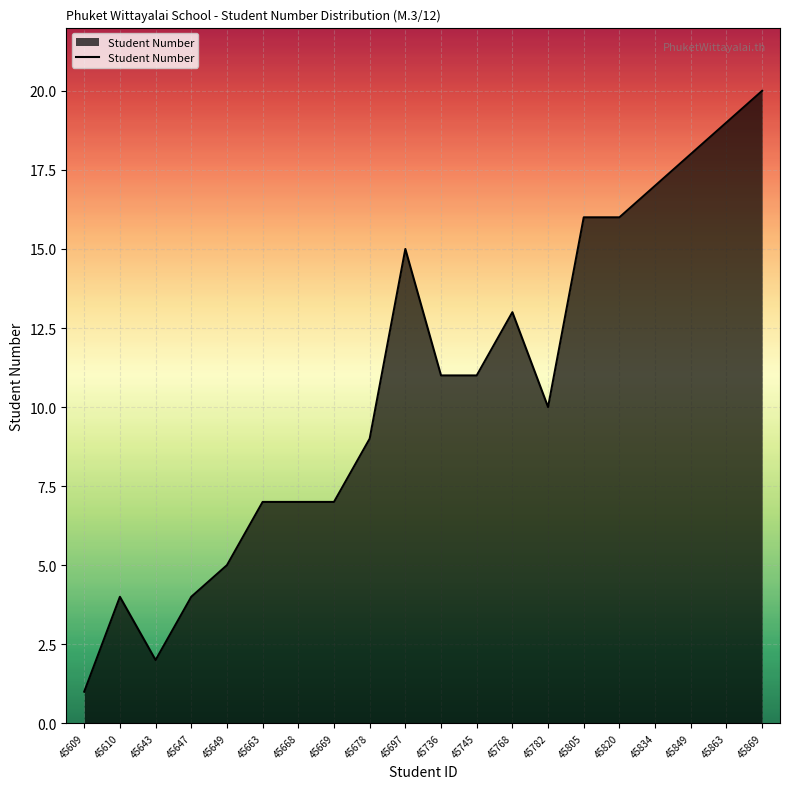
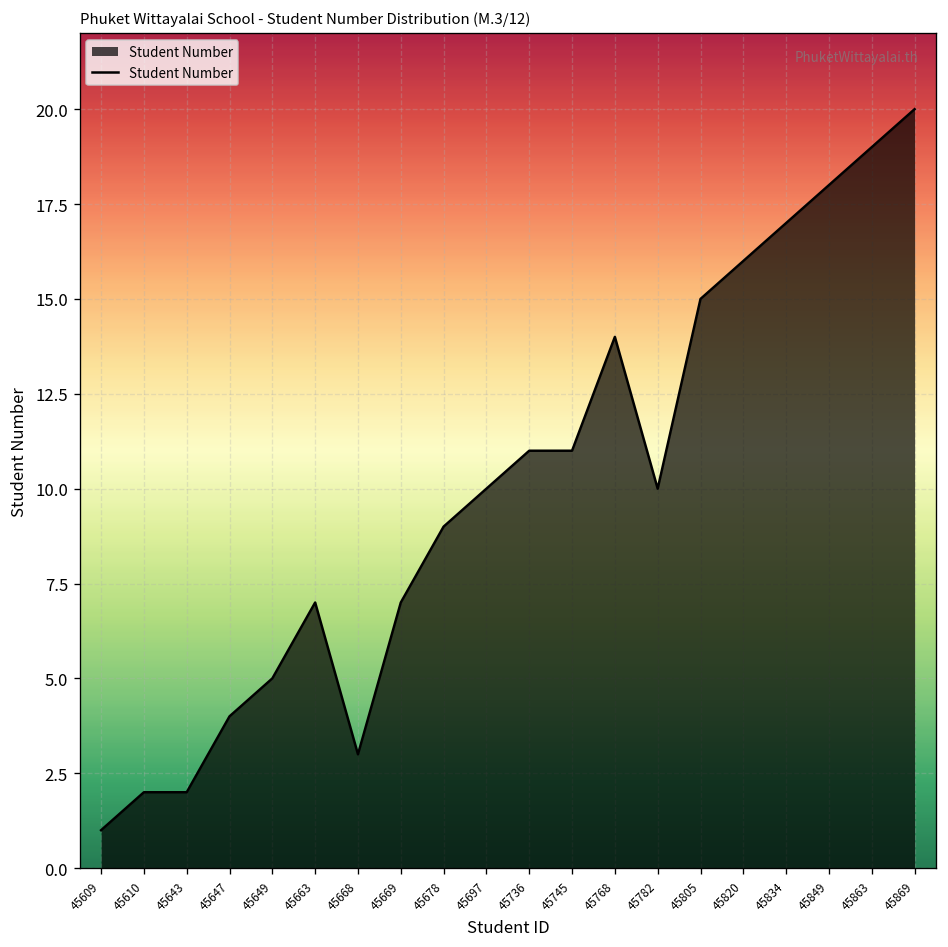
  {
    "45609": 1,
-   "45610": 4,
+   "45610": 2,
    "45643": 2,
    "45647": 4,
    "45649": 5,
    "45663": 7,
-   "45668": 7,
+   "45668": 3,
    "45669": 7,
    "45678": 9,
-   "45697": 15,
+   "45697": 10,
    "45736": 11,
    "45745": 11,
-   "45768": 13,
+   "45768": 14,
    "45782": 10,
-   "45805": 16,
+   "45805": 15,
    "45820": 16,
    "45834": 17,
    "45849": 18,
    "45863": 19,
    "45869": 20
  }
